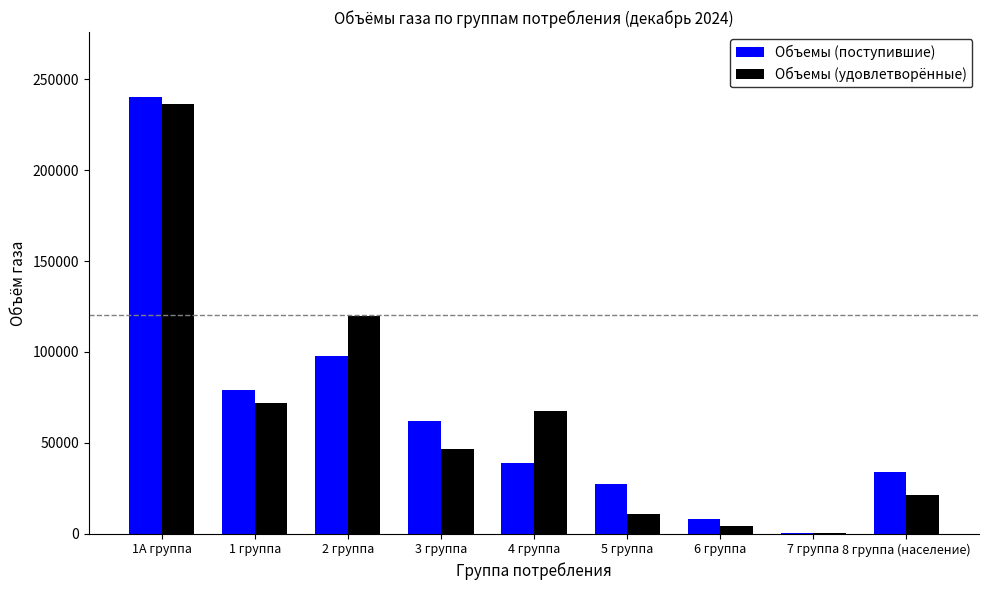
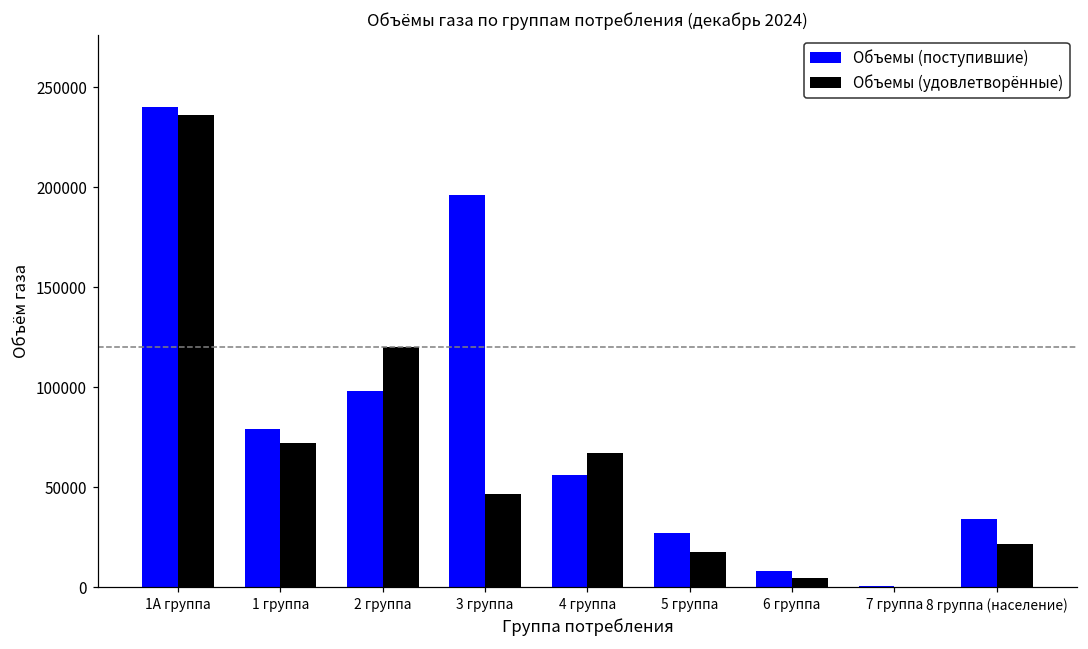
  {
    "Объемы (поступившие)": {
      "1А группа": 240000,
      "1 группа": 79000,
      "2 группа": 98000,
-     "3 группа": 62000,
-     "4 группа": 39000,
+     "3 группа": 196000,
+     "4 группа": 56000,
      "5 группа": 27000,
      "6 группа": 8000,
      "8 группа (население)": 34000
    },
    "Объемы (удовлетворённые)": {
      "1А группа": 236000,
      "1 группа": 72000,
      "2 группа": 120000,
      "3 группа": 47000,
      "4 группа": 67000,
-     "5 группа": 11000,
+     "5 группа": 18000,
      "6 группа": 4000,
      "8 группа (население)": 21000
    }
  }
